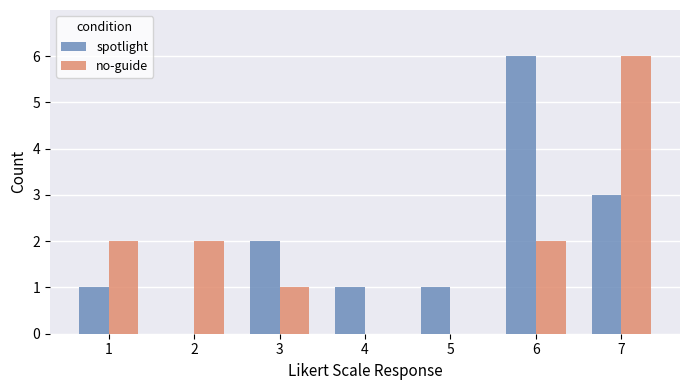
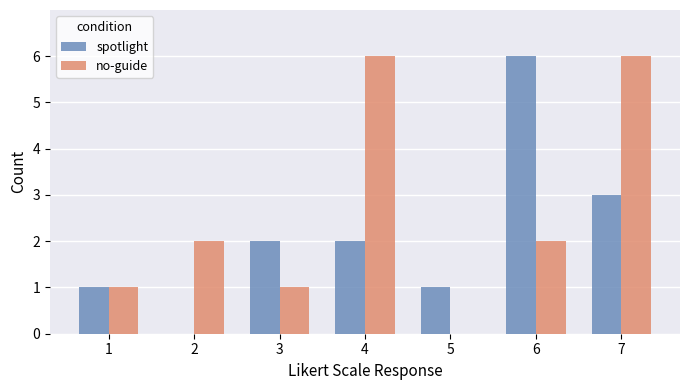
  {
    "spotlight": {
      "1": 1,
      "2": 0,
      "3": 2,
-     "4": 1,
+     "4": 2,
      "5": 1,
      "6": 6,
      "7": 3
    },
    "no-guide": {
-     "1": 2,
+     "1": 1,
      "2": 2,
      "3": 1,
-     "4": 0,
+     "4": 6,
      "5": 0,
      "6": 2,
      "7": 6
    }
  }
